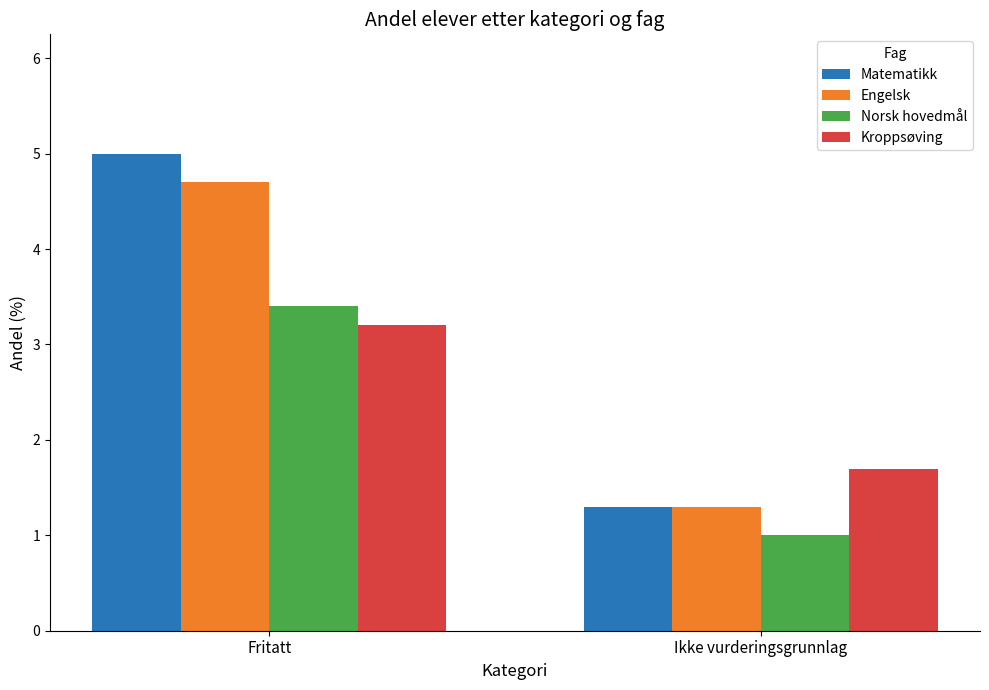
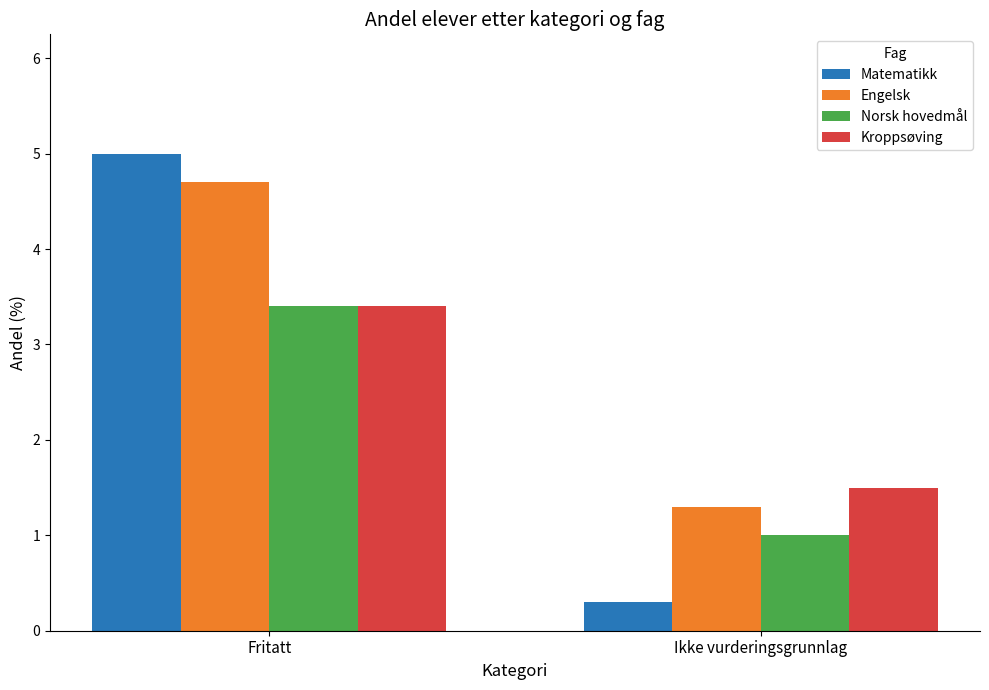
  {
    "Matematikk": {
      "Fritatt": 5.0,
-     "Ikke vurderingsgrunnlag": 1.3
+     "Ikke vurderingsgrunnlag": 0.3
    },
    "Engelsk": {
      "Fritatt": 4.7,
      "Ikke vurderingsgrunnlag": 1.3
    },
    "Norsk hovedmål": {
      "Fritatt": 3.4,
      "Ikke vurderingsgrunnlag": 1.0
    },
    "Kroppsøving": {
-     "Fritatt": 3.2,
-     "Ikke vurderingsgrunnlag": 1.7
+     "Fritatt": 3.4,
+     "Ikke vurderingsgrunnlag": 1.5
    }
  }
